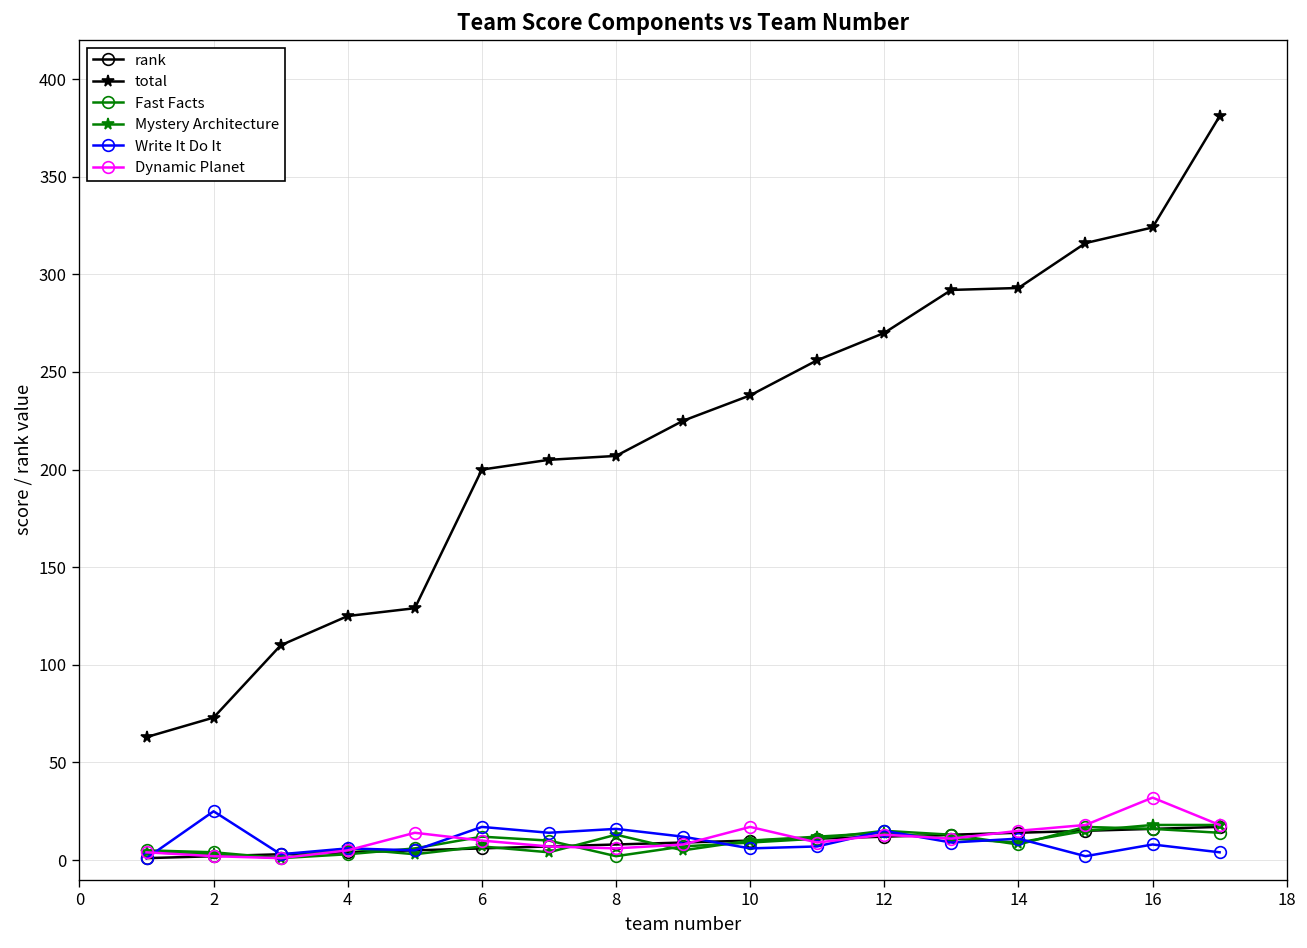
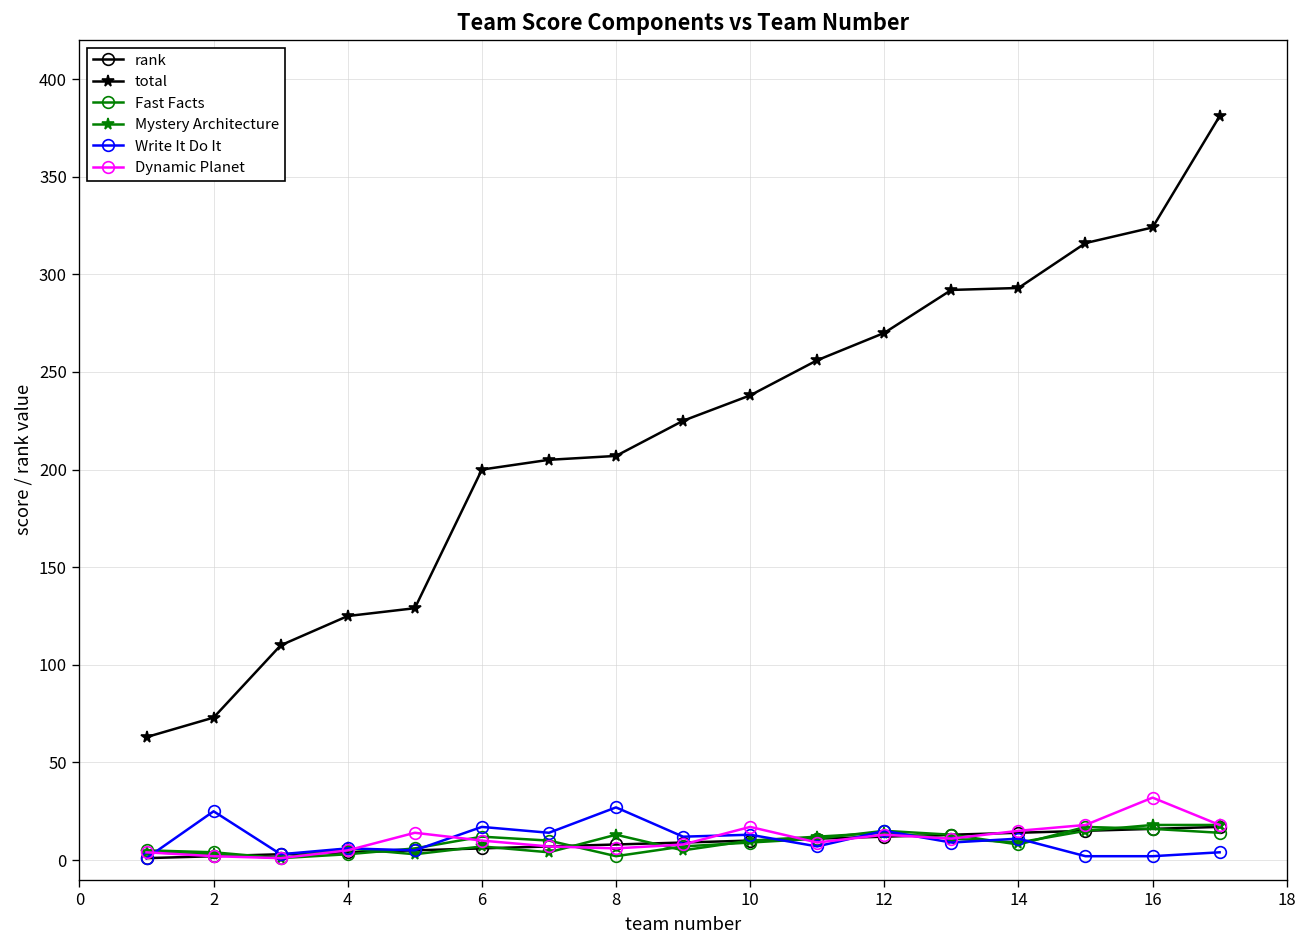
  {
    "Write It Do It": {
      "2": 25,
      "6": 17,
-     "8": 16,
-     "10": 6,
+     "8": 27,
+     "10": 13,
      "14": 11,
-     "16": 8
+     "16": 2
    },
    "Dynamic Planet": {
      "6": 10,
      "8": 6,
      "10": 17,
      "16": 32
    }
  }
